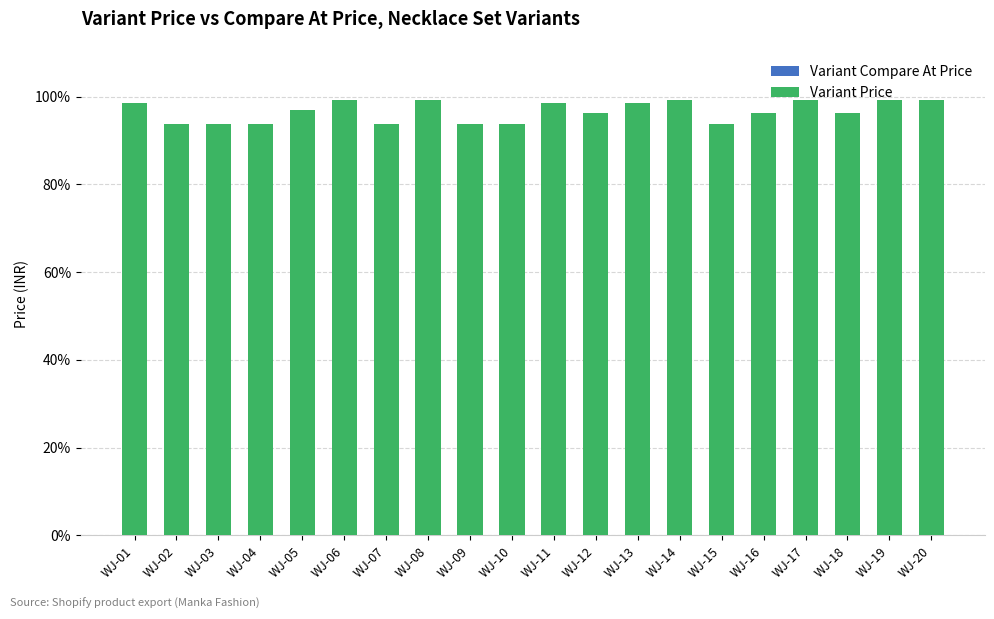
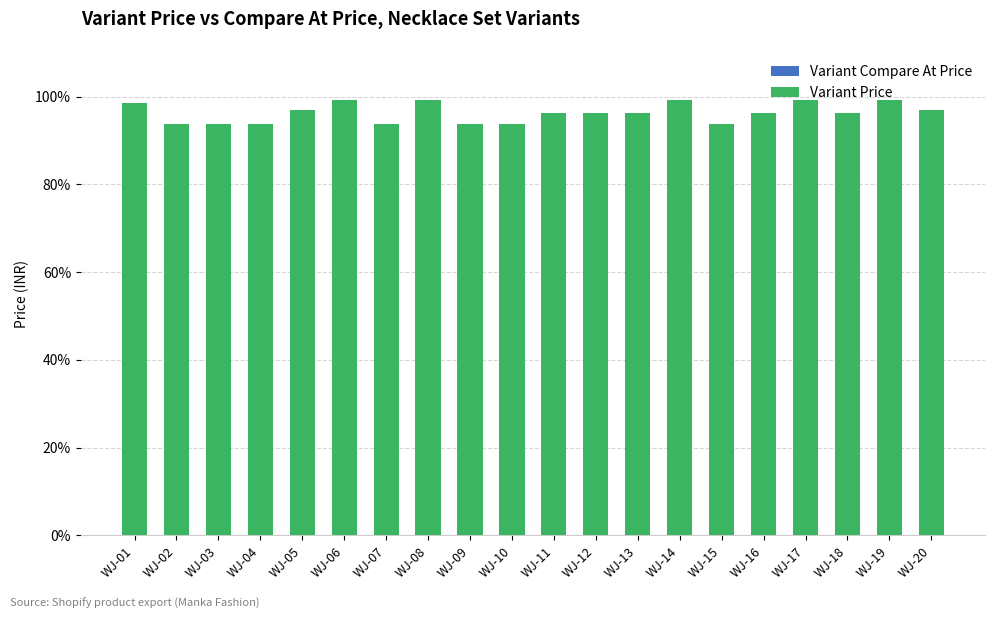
  {
    "Variant Compare At Price": {
      "WJ-01": "0%",
      "WJ-02": "0%",
      "WJ-03": "0%",
      "WJ-04": "0%",
      "WJ-05": "0%",
      "WJ-06": "0%",
      "WJ-07": "0%",
      "WJ-08": "0%",
      "WJ-09": "0%",
      "WJ-10": "0%",
      "WJ-11": "0%",
      "WJ-12": "0%",
      "WJ-13": "0%",
      "WJ-14": "0%",
      "WJ-15": "0%",
      "WJ-16": "0%",
      "WJ-17": "0%",
      "WJ-18": "0%",
      "WJ-19": "0%",
      "WJ-20": "0%"
    },
    "Variant Price": {
      "WJ-01": "98%",
      "WJ-02": "94%",
      "WJ-03": "94%",
      "WJ-04": "94%",
      "WJ-05": "97%",
      "WJ-06": "99%",
      "WJ-07": "94%",
      "WJ-08": "99%",
      "WJ-09": "94%",
      "WJ-10": "94%",
-     "WJ-11": "98%",
+     "WJ-11": "96%",
      "WJ-12": "96%",
-     "WJ-13": "98%",
+     "WJ-13": "96%",
      "WJ-14": "99%",
      "WJ-15": "94%",
      "WJ-16": "96%",
      "WJ-17": "99%",
      "WJ-18": "96%",
      "WJ-19": "99%",
-     "WJ-20": "99%"
+     "WJ-20": "97%"
    }
  }
